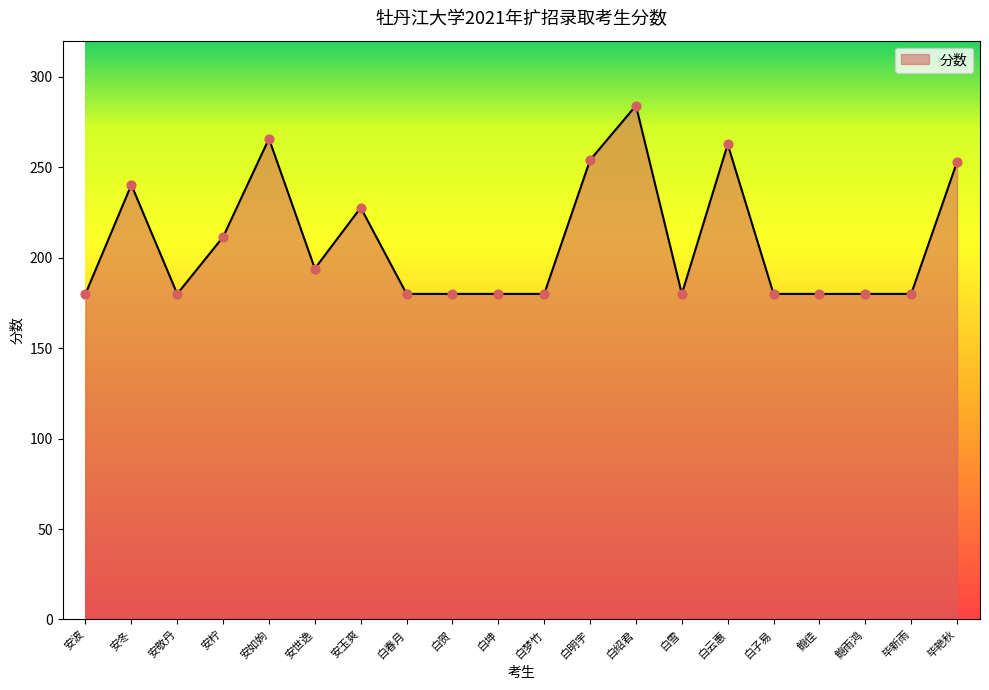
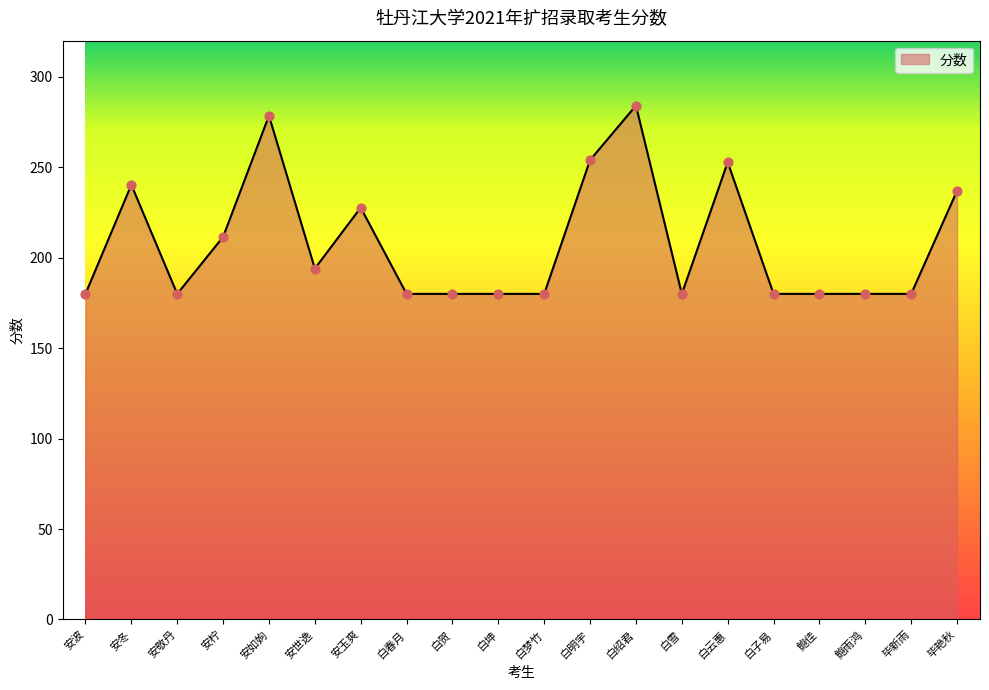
  {
    "安波": 180,
    "安冬": 240,
    "安敬丹": 180,
    "安柠": 212,
-   "安如姁": 266,
+   "安如姁": 279,
    "安世逸": 194,
    "安玉爽": 228,
    "白春月": 180,
    "白贺": 180,
    "白坤": 180,
    "白梦竹": 180,
    "白明宇": 254,
    "白绍君": 284,
    "白雪": 180,
-   "白云惠": 263,
+   "白云惠": 253,
    "白子易": 180,
    "鲍佳": 180,
    "鲍雨鸿": 180,
    "毕新雨": 180,
-   "毕艳秋": 253
+   "毕艳秋": 237
  }
